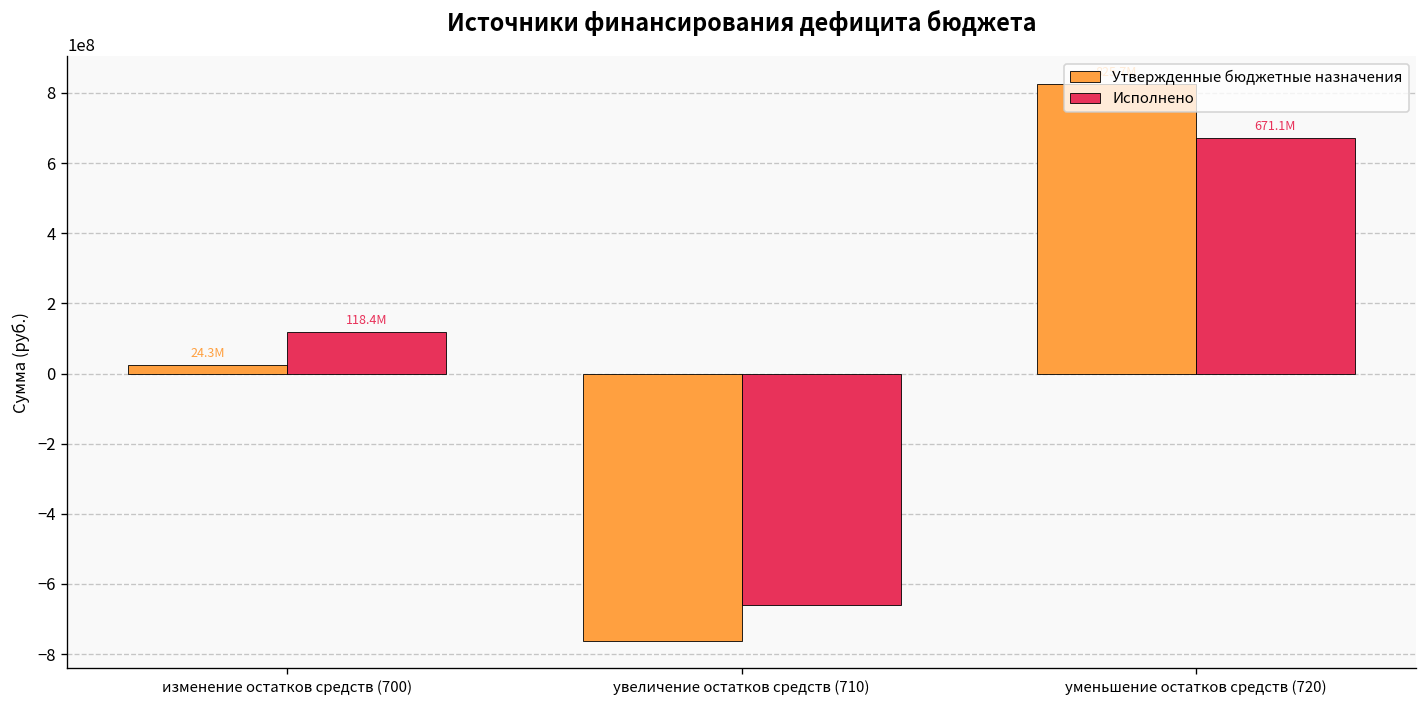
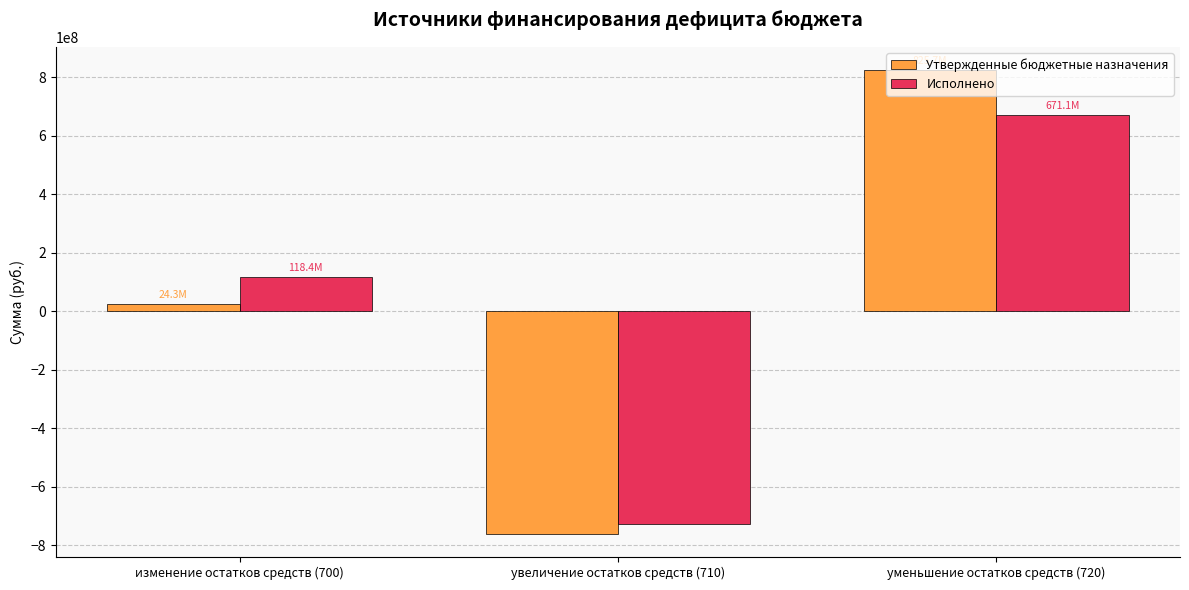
  {
    "Утвержденные бюджетные назначения": {
      "изменение остатков средств (700)": "24.3M"
    },
    "Исполнено": {
-     "увеличение остатков средств (710)": "-660000000"
+     "увеличение остатков средств (710)": "-730000000"
    }
  }
